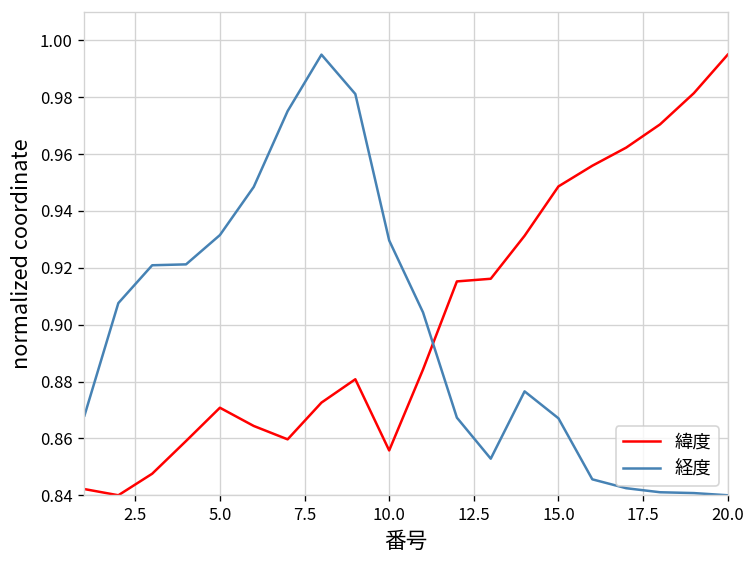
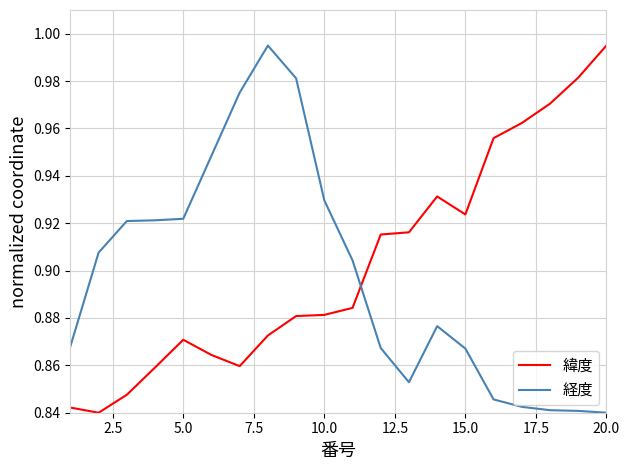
  {
    "緯度": {
      "5.0": 0.871,
-     "10.0": 0.856,
-     "15.0": 0.949,
+     "10.0": 0.881,
+     "15.0": 0.924,
      "20.0": 0.995
    },
    "経度": {
-     "5.0": 0.932,
+     "5.0": 0.922,
      "10.0": 0.930,
      "15.0": 0.867,
      "20.0": 0.840
    }
  }
